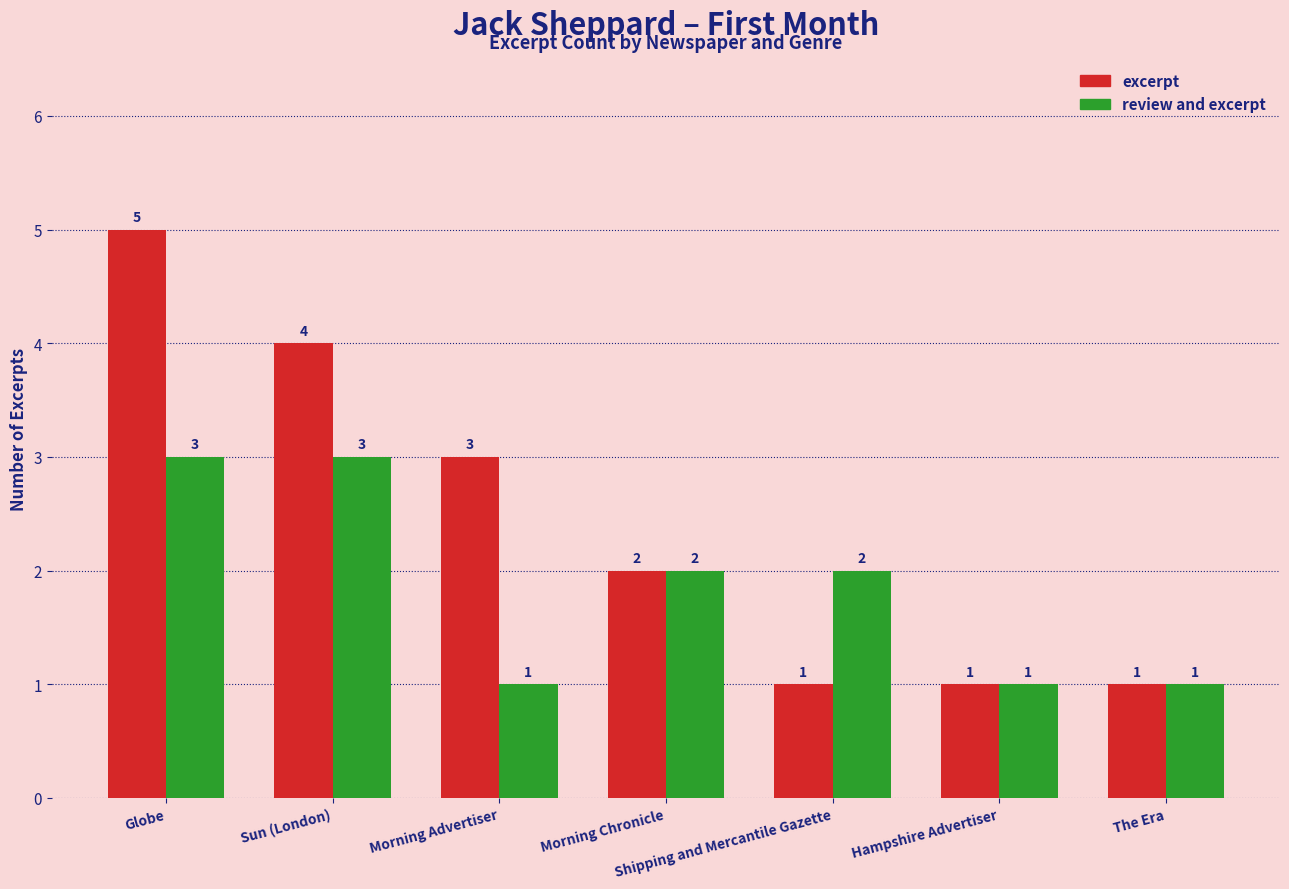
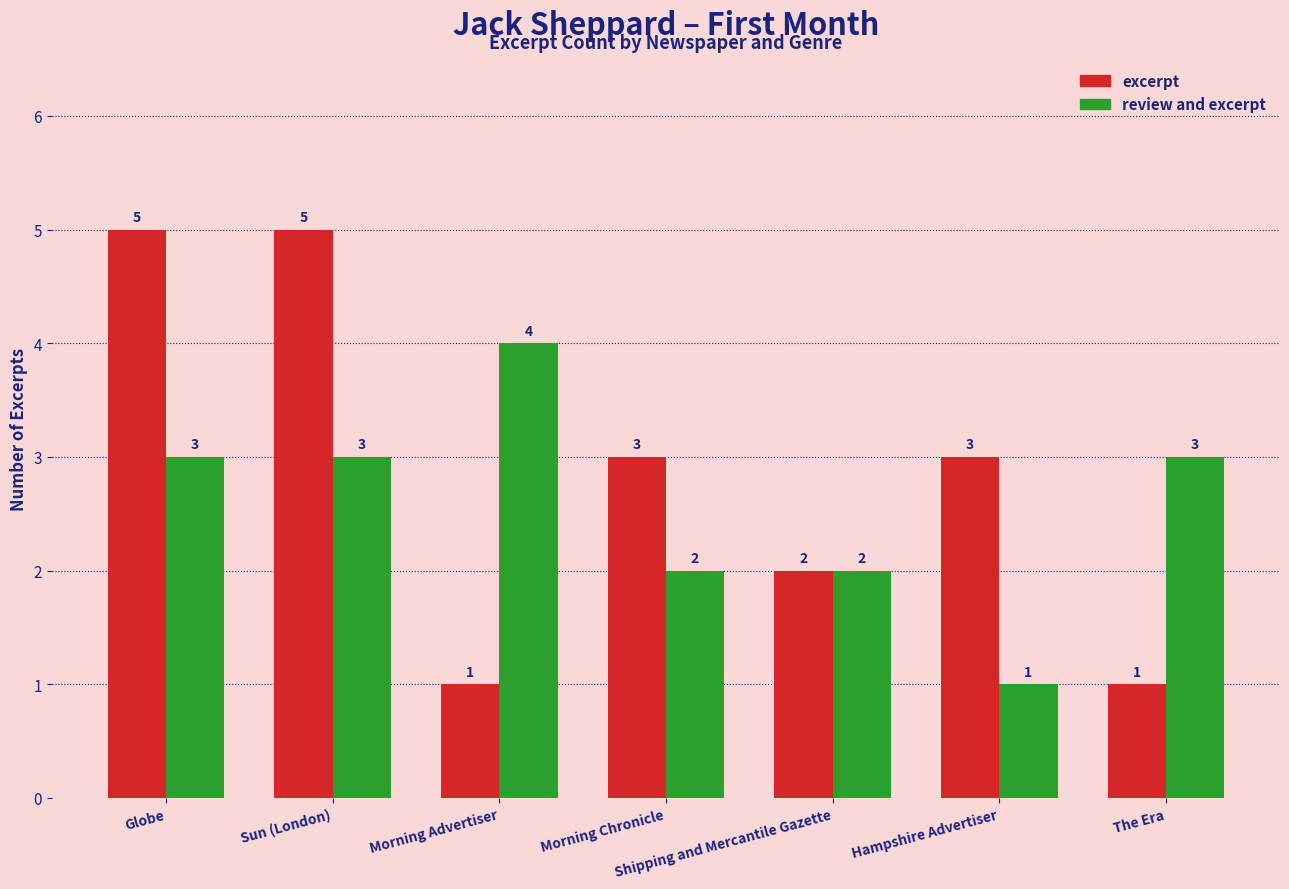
  {
    "excerpt": {
      "Globe": 5,
-     "Sun (London)": 4,
-     "Morning Advertiser": 3,
-     "Morning Chronicle": 2,
-     "Shipping and Mercantile Gazette": 1,
-     "Hampshire Advertiser": 1,
+     "Sun (London)": 5,
+     "Morning Advertiser": 1,
+     "Morning Chronicle": 3,
+     "Shipping and Mercantile Gazette": 2,
+     "Hampshire Advertiser": 3,
      "The Era": 1
    },
    "review and excerpt": {
      "Globe": 3,
      "Sun (London)": 3,
-     "Morning Advertiser": 1,
+     "Morning Advertiser": 4,
      "Morning Chronicle": 2,
      "Shipping and Mercantile Gazette": 2,
      "Hampshire Advertiser": 1,
-     "The Era": 1
+     "The Era": 3
    }
  }
